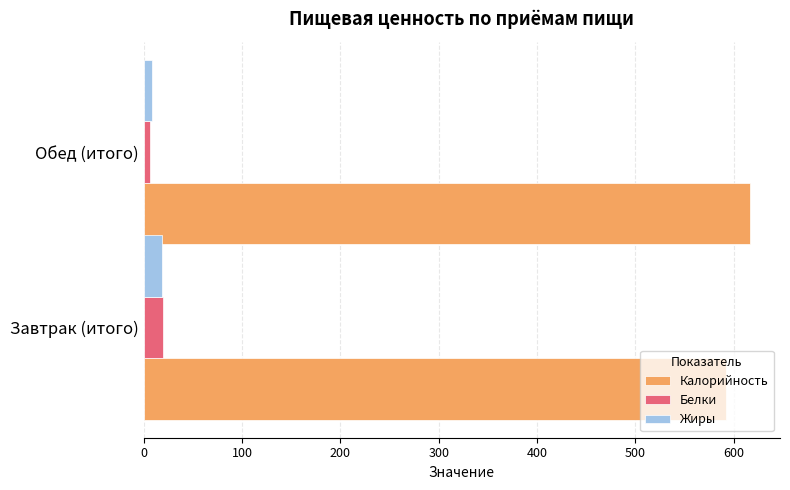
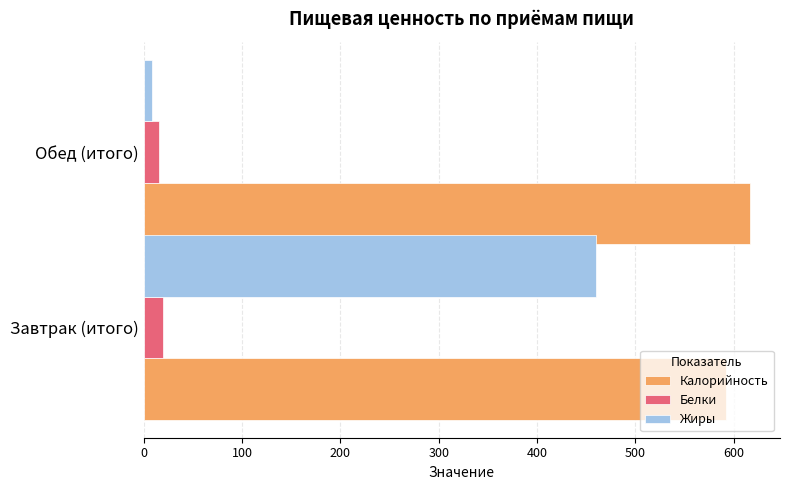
  {
    "Калорийность": {
      "Обед (итого)": 620
    },
    "Белки": {
-     "Обед (итого)": 10,
+     "Обед (итого)": 20,
      "Завтрак (итого)": 20
    },
    "Жиры": {
      "Обед (итого)": 10,
-     "Завтрак (итого)": 20
+     "Завтрак (итого)": 460
    }
  }
